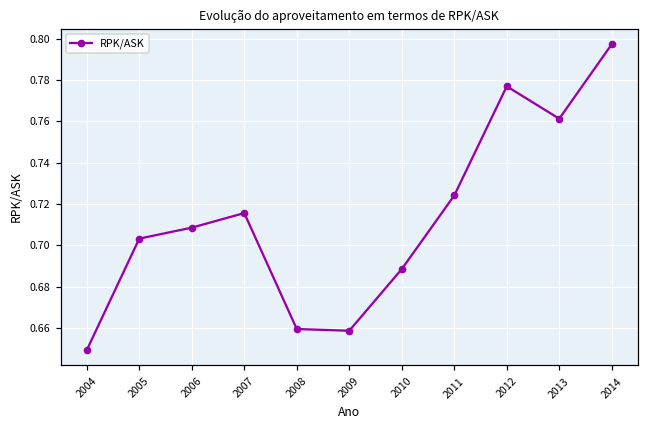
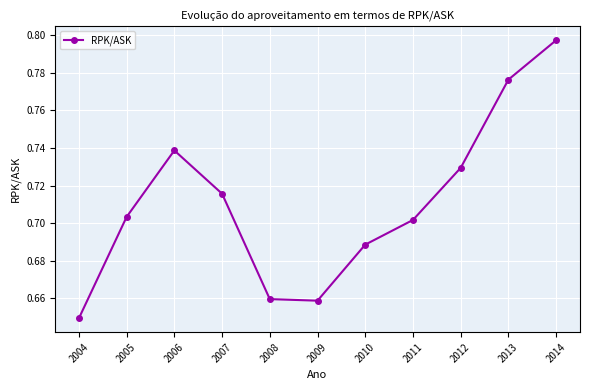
  {
    "2004": 0.649,
    "2005": 0.703,
-   "2006": 0.709,
+   "2006": 0.739,
    "2007": 0.716,
    "2008": 0.660,
    "2009": 0.659,
    "2010": 0.689,
-   "2011": 0.724,
-   "2012": 0.777,
-   "2013": 0.761,
+   "2011": 0.702,
+   "2012": 0.729,
+   "2013": 0.776,
    "2014": 0.797
  }
